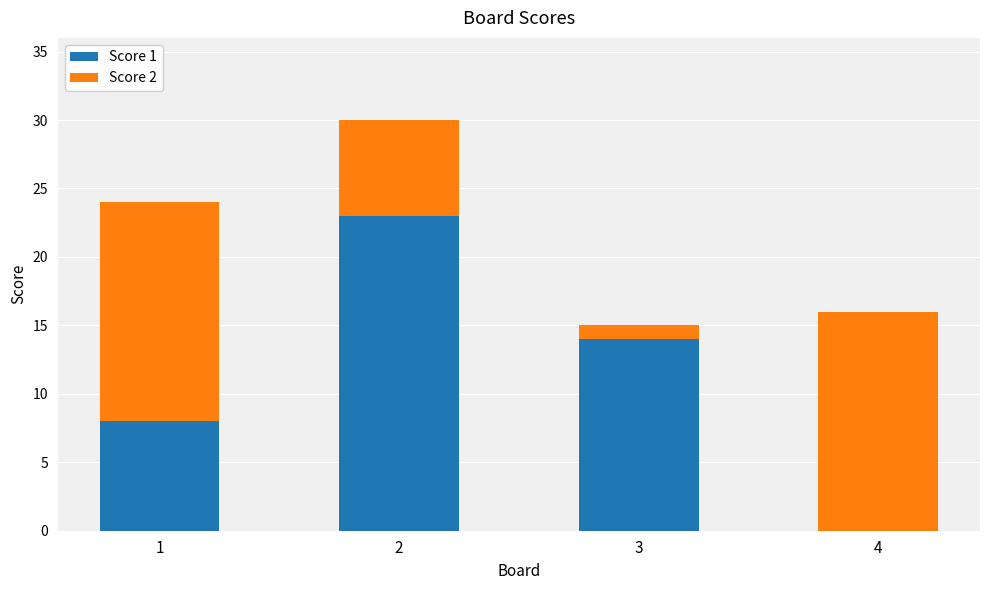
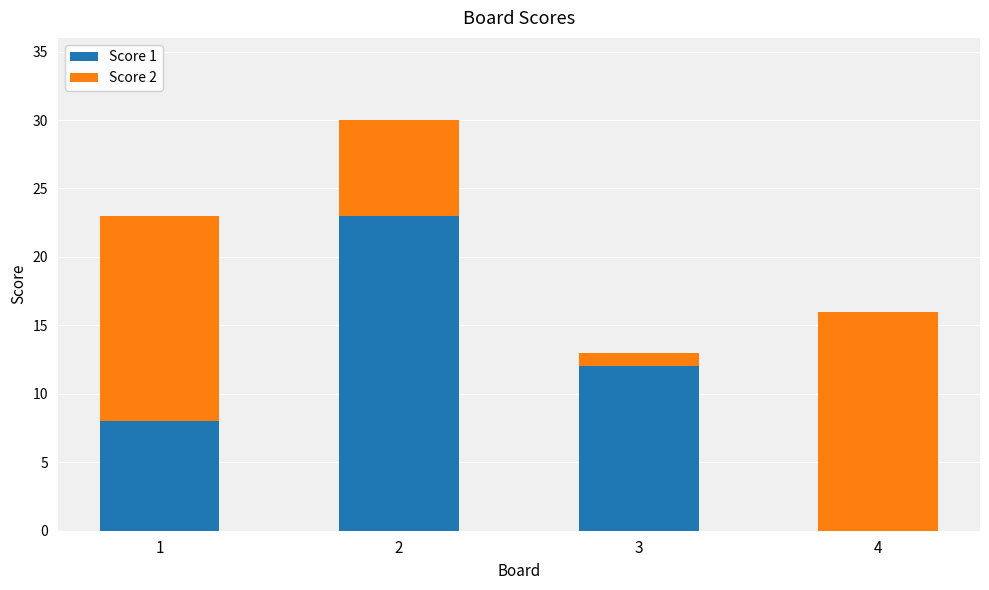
  {
    "Score 1": {
      "1": 8,
      "2": 23,
-     "3": 14,
+     "3": 12,
      "4": 0
    },
    "Score 2": {
-     "1": 16,
+     "1": 15,
      "2": 7,
      "3": 1,
      "4": 16
    }
  }
